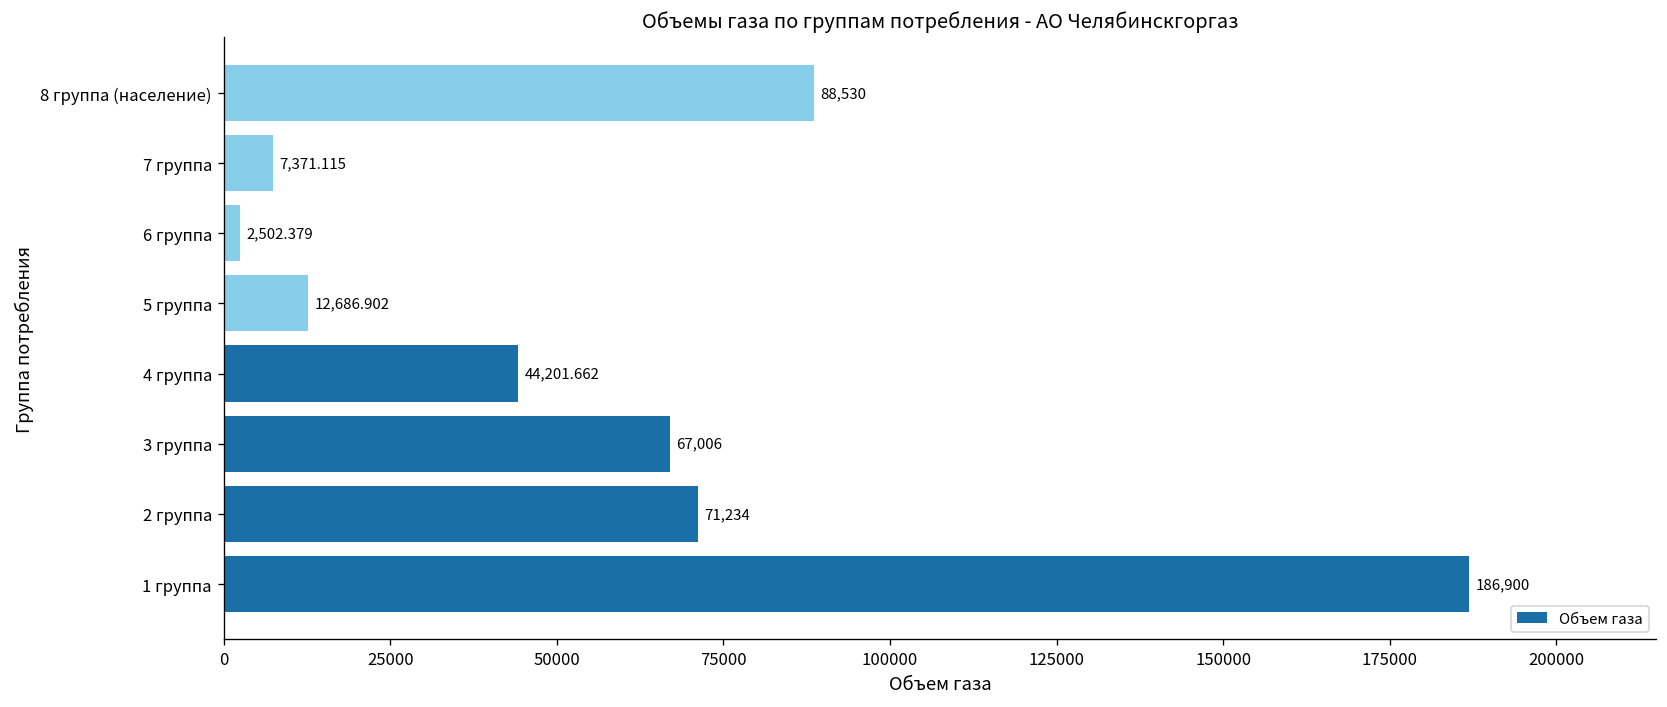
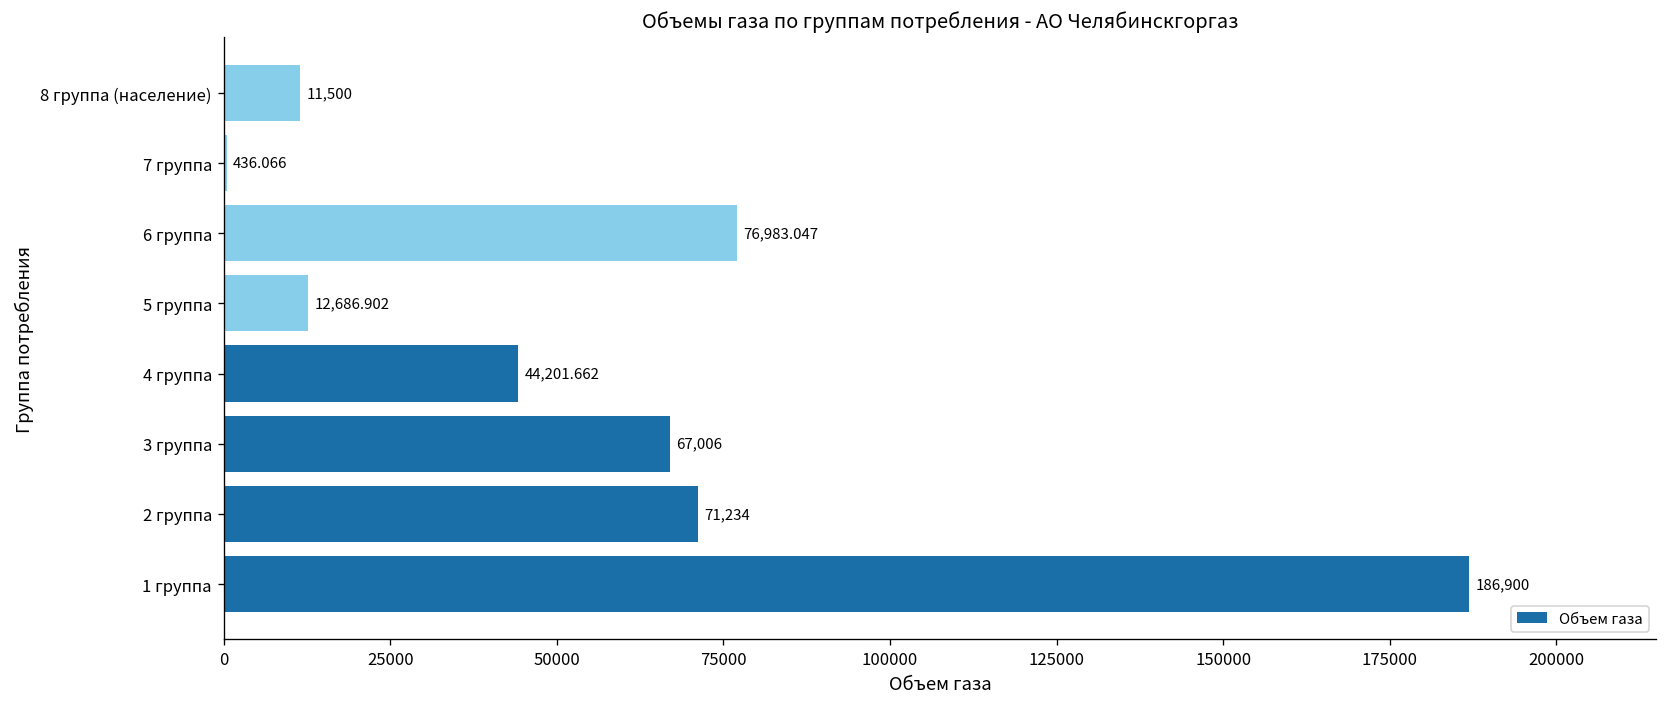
  {
-   "8 группа (население)": "88,530",
-   "7 группа": "7,371.115",
-   "6 группа": "2,502.379",
+   "8 группа (население)": "11,500",
+   "7 группа": "436.066",
+   "6 группа": "76,983.047",
    "5 группа": "12,686.902",
    "4 группа": "44,201.662",
    "3 группа": "67,006",
    "2 группа": "71,234",
    "1 группа": "186,900"
  }
